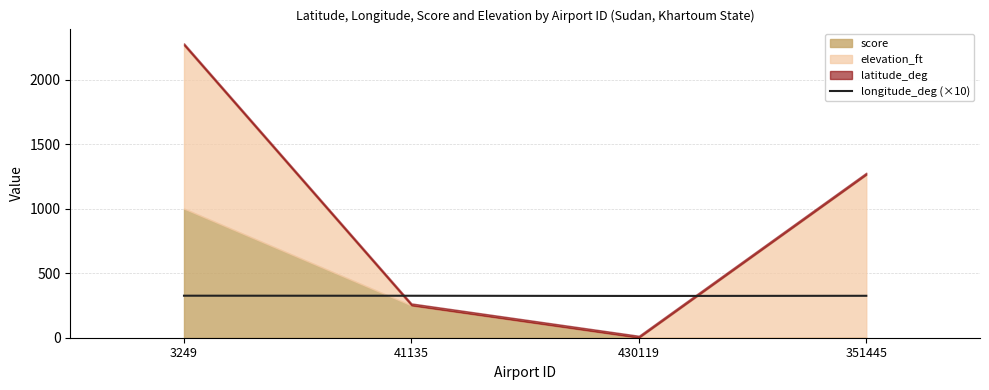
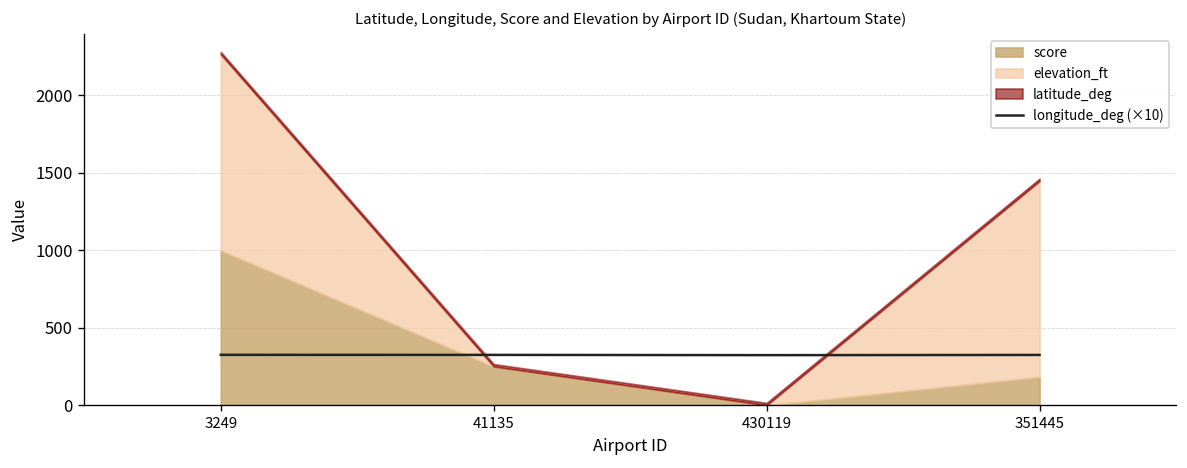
  {
    "longitude_deg (×10)": {
      "3249": 330,
      "41135": 330,
      "430119": 320,
      "351445": 320
    },
    "score": {
      "3249": 1000,
-     "351445": 0
+     "351445": 180
    }
  }
